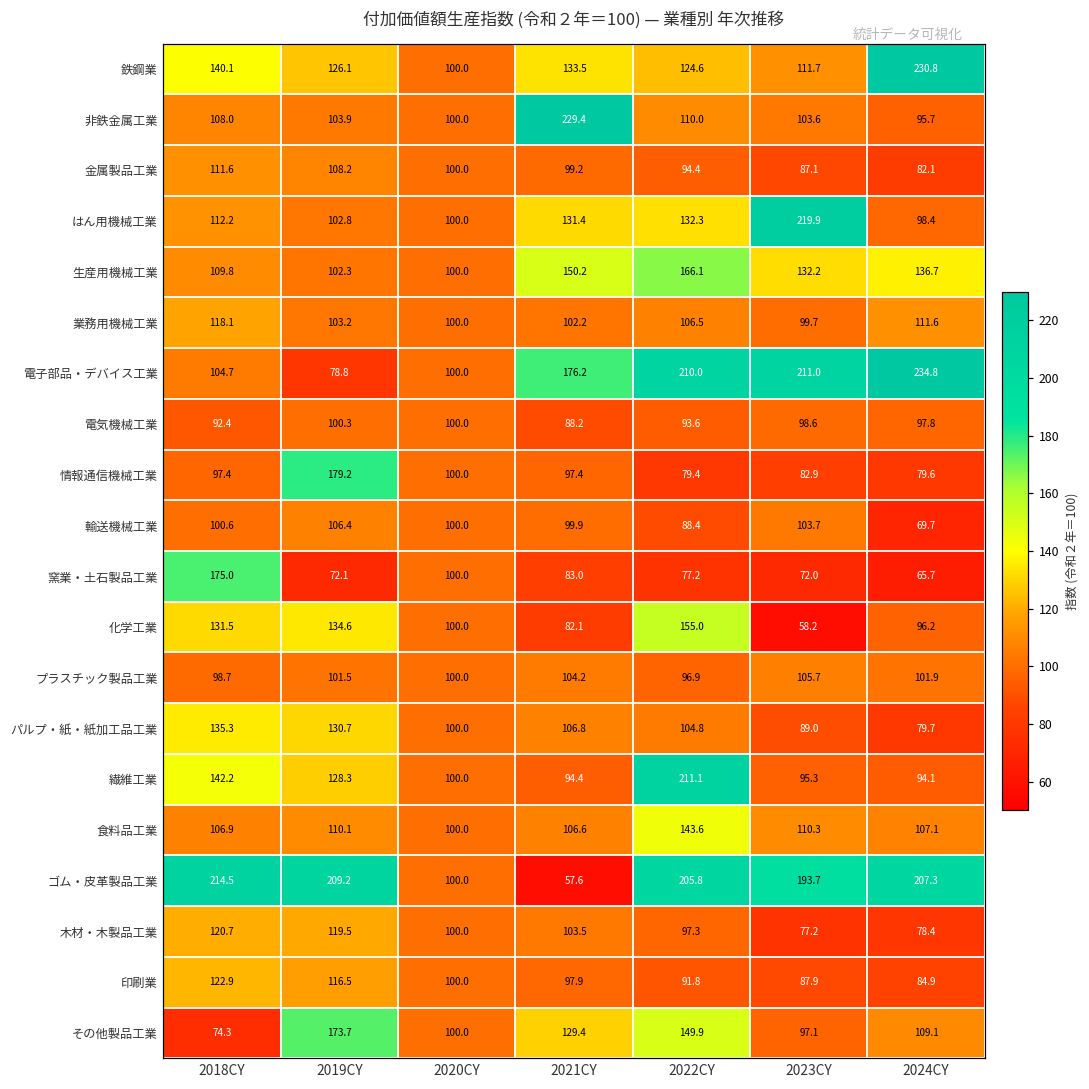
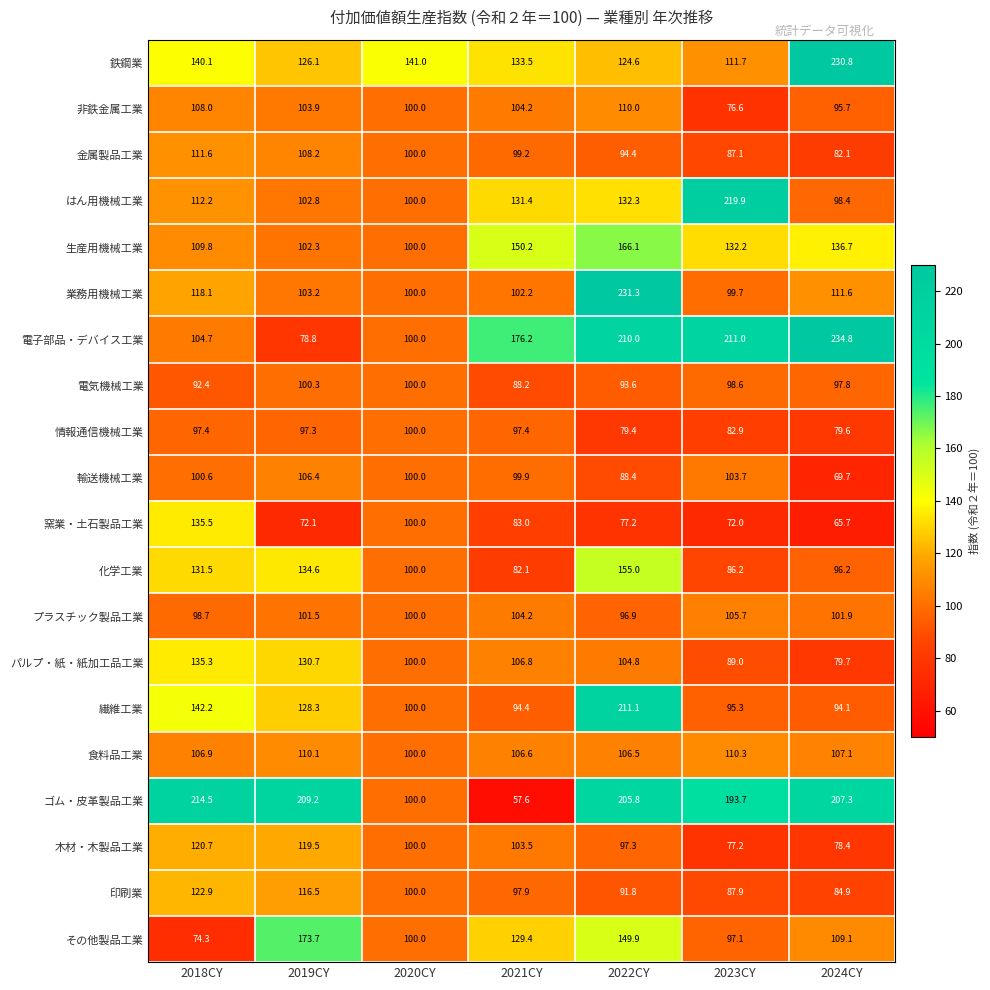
  {
    "鉄鋼業": {
      "2018CY": 140.1,
      "2019CY": 126.1,
-     "2020CY": 100.0,
+     "2020CY": 141.0,
      "2021CY": 133.5,
      "2022CY": 124.6,
      "2023CY": 111.7,
      "2024CY": 230.8
    },
    "非鉄金属工業": {
      "2018CY": 108.0,
      "2019CY": 103.9,
      "2020CY": 100.0,
-     "2021CY": 229.4,
+     "2021CY": 104.2,
      "2022CY": 110.0,
-     "2023CY": 103.6,
+     "2023CY": 76.6,
      "2024CY": 95.7
    },
    "金属製品工業": {
      "2018CY": 111.6,
      "2019CY": 108.2,
      "2020CY": 100.0,
      "2021CY": 99.2,
      "2022CY": 94.4,
      "2023CY": 87.1,
      "2024CY": 82.1
    },
    "はん用機械工業": {
      "2018CY": 112.2,
      "2019CY": 102.8,
      "2020CY": 100.0,
      "2021CY": 131.4,
      "2022CY": 132.3,
      "2023CY": 219.9,
      "2024CY": 98.4
    },
    "生産用機械工業": {
      "2018CY": 109.8,
      "2019CY": 102.3,
      "2020CY": 100.0,
      "2021CY": 150.2,
      "2022CY": 166.1,
      "2023CY": 132.2,
      "2024CY": 136.7
    },
    "業務用機械工業": {
      "2018CY": 118.1,
      "2019CY": 103.2,
      "2020CY": 100.0,
      "2021CY": 102.2,
-     "2022CY": 106.5,
+     "2022CY": 231.3,
      "2023CY": 99.7,
      "2024CY": 111.6
    },
    "電子部品・デバイス工業": {
      "2018CY": 104.7,
      "2019CY": 78.8,
      "2020CY": 100.0,
      "2021CY": 176.2,
      "2022CY": 210.0,
      "2023CY": 211.0,
      "2024CY": 234.8
    },
    "電気機械工業": {
      "2018CY": 92.4,
      "2019CY": 100.3,
      "2020CY": 100.0,
      "2021CY": 88.2,
      "2022CY": 93.6,
      "2023CY": 98.6,
      "2024CY": 97.8
    },
    "情報通信機械工業": {
      "2018CY": 97.4,
-     "2019CY": 179.2,
+     "2019CY": 97.3,
      "2020CY": 100.0,
      "2021CY": 97.4,
      "2022CY": 79.4,
      "2023CY": 82.9,
      "2024CY": 79.6
    },
    "輸送機械工業": {
      "2018CY": 100.6,
      "2019CY": 106.4,
      "2020CY": 100.0,
      "2021CY": 99.9,
      "2022CY": 88.4,
      "2023CY": 103.7,
      "2024CY": 69.7
    },
    "窯業・土石製品工業": {
-     "2018CY": 175.0,
+     "2018CY": 135.5,
      "2019CY": 72.1,
      "2020CY": 100.0,
      "2021CY": 83.0,
      "2022CY": 77.2,
      "2023CY": 72.0,
      "2024CY": 65.7
    },
    "化学工業": {
      "2018CY": 131.5,
      "2019CY": 134.6,
      "2020CY": 100.0,
      "2021CY": 82.1,
      "2022CY": 155.0,
-     "2023CY": 58.2,
+     "2023CY": 86.2,
      "2024CY": 96.2
    },
    "プラスチック製品工業": {
      "2018CY": 98.7,
      "2019CY": 101.5,
      "2020CY": 100.0,
      "2021CY": 104.2,
      "2022CY": 96.9,
      "2023CY": 105.7,
      "2024CY": 101.9
    },
    "パルプ・紙・紙加工品工業": {
      "2018CY": 135.3,
      "2019CY": 130.7,
      "2020CY": 100.0,
      "2021CY": 106.8,
      "2022CY": 104.8,
      "2023CY": 89.0,
      "2024CY": 79.7
    },
    "繊維工業": {
      "2018CY": 142.2,
      "2019CY": 128.3,
      "2020CY": 100.0,
      "2021CY": 94.4,
      "2022CY": 211.1,
      "2023CY": 95.3,
      "2024CY": 94.1
    },
    "食料品工業": {
      "2018CY": 106.9,
      "2019CY": 110.1,
      "2020CY": 100.0,
      "2021CY": 106.6,
-     "2022CY": 143.6,
+     "2022CY": 106.5,
      "2023CY": 110.3,
      "2024CY": 107.1
    },
    "ゴム・皮革製品工業": {
      "2018CY": 214.5,
      "2019CY": 209.2,
      "2020CY": 100.0,
      "2021CY": 57.6,
      "2022CY": 205.8,
      "2023CY": 193.7,
      "2024CY": 207.3
    },
    "木材・木製品工業": {
      "2018CY": 120.7,
      "2019CY": 119.5,
      "2020CY": 100.0,
      "2021CY": 103.5,
      "2022CY": 97.3,
      "2023CY": 77.2,
      "2024CY": 78.4
    },
    "印刷業": {
      "2018CY": 122.9,
      "2019CY": 116.5,
      "2020CY": 100.0,
      "2021CY": 97.9,
      "2022CY": 91.8,
      "2023CY": 87.9,
      "2024CY": 84.9
    },
    "その他製品工業": {
      "2018CY": 74.3,
      "2019CY": 173.7,
      "2020CY": 100.0,
      "2021CY": 129.4,
      "2022CY": 149.9,
      "2023CY": 97.1,
      "2024CY": 109.1
    }
  }
